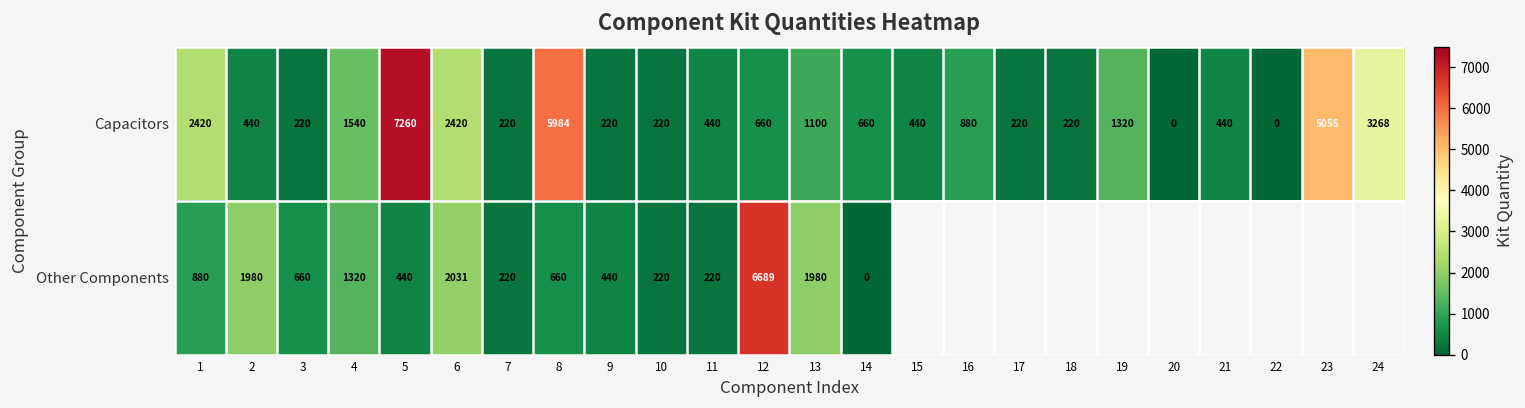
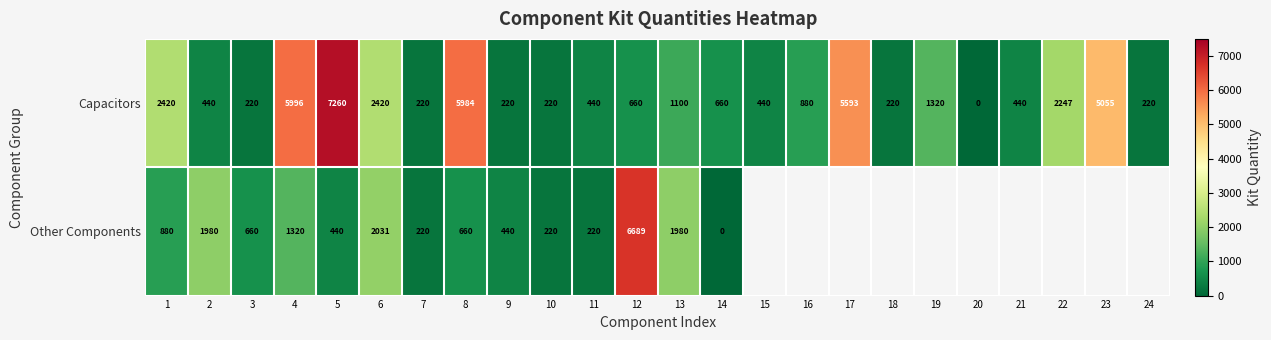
  {
    "Capacitors": {
      "1": 2420,
      "2": 440,
      "3": 220,
-     "4": 1540,
+     "4": 5996,
      "5": 7260,
      "6": 2420,
      "7": 220,
      "8": 5984,
      "9": 220,
      "10": 220,
      "11": 440,
      "12": 660,
      "13": 1100,
      "14": 660,
      "15": 440,
      "16": 880,
-     "17": 220,
+     "17": 5593,
      "18": 220,
      "19": 1320,
      "20": 0,
      "21": 440,
-     "22": 0,
+     "22": 2247,
      "23": 5055,
-     "24": 3268
+     "24": 220
    },
    "Other Components": {
      "1": 880,
      "2": 1980,
      "3": 660,
      "4": 1320,
      "5": 440,
      "6": 2031,
      "7": 220,
      "8": 660,
      "9": 440,
      "10": 220,
      "11": 220,
      "12": 6689,
      "13": 1980,
      "14": 0
    }
  }
